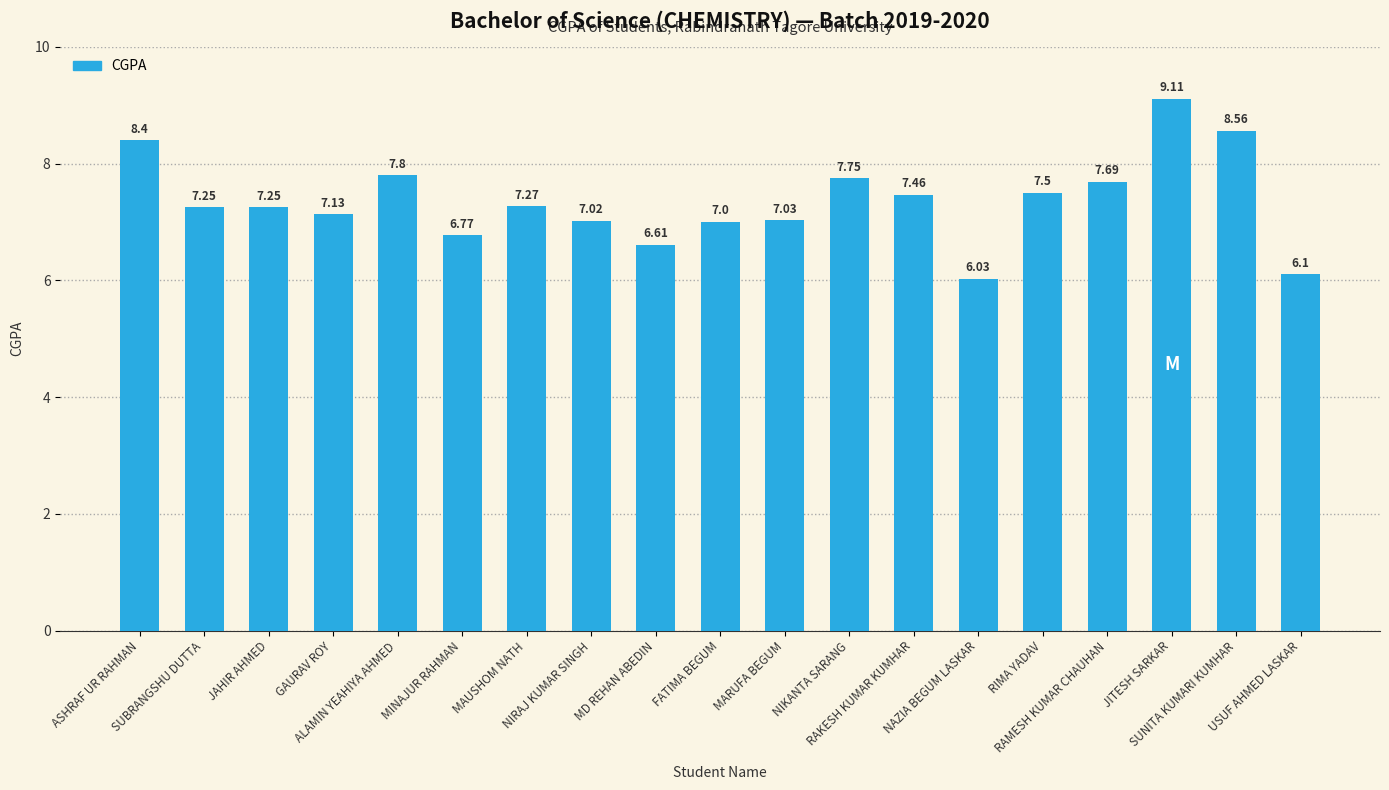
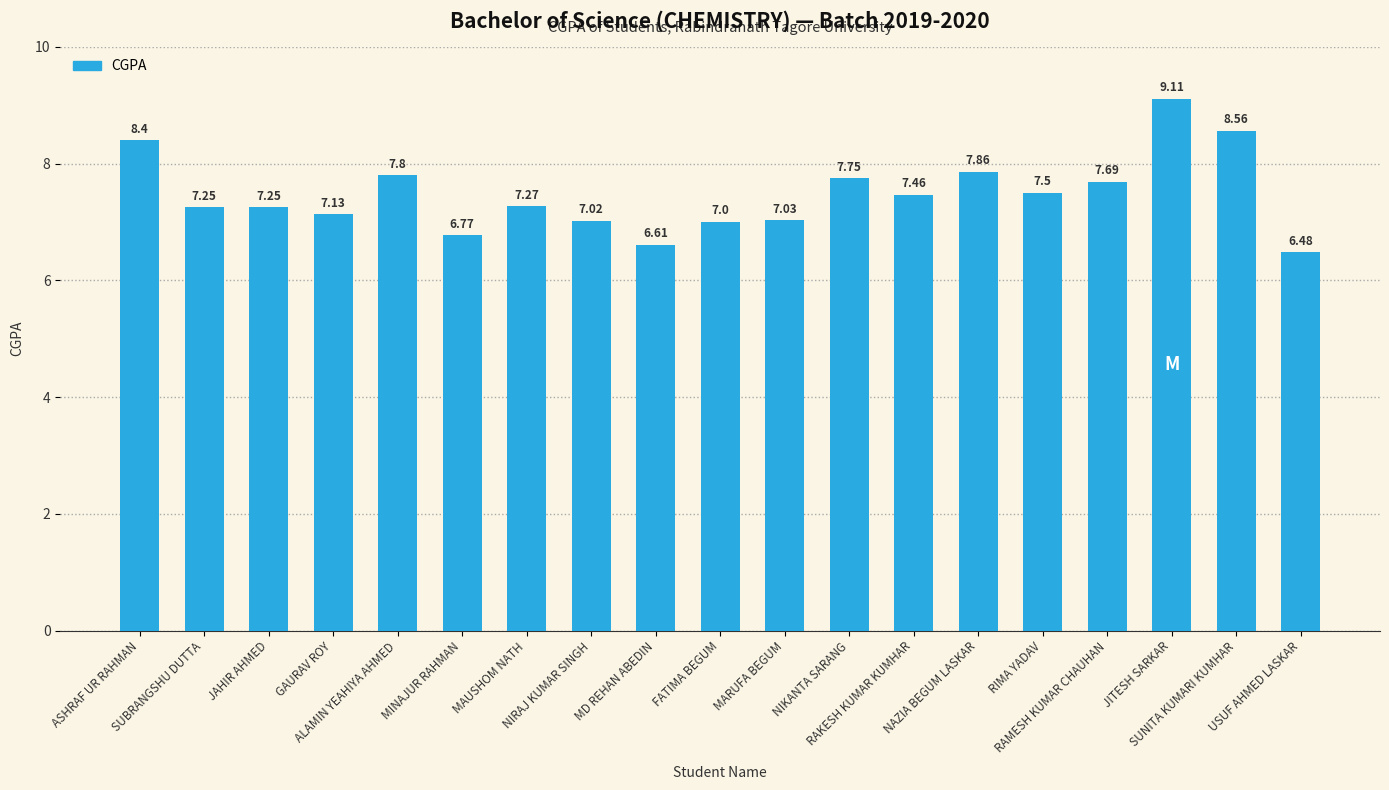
  {
    "ASHRAF UR RAHMAN": 8.4,
    "SUBRANGSHU DUTTA": 7.25,
    "JAHIR AHMED": 7.25,
    "GAURAV ROY": 7.13,
    "ALAMIN YEAHIYA AHMED": 7.8,
    "MINAJUR RAHMAN": 6.77,
    "MAUSHOM NATH": 7.27,
    "NIRAJ KUMAR SINGH": 7.02,
    "MD REHAN ABEDIN": 6.61,
    "FATIMA BEGUM": 7.0,
    "MARUFA BEGUM": 7.03,
    "NIKANTA SARANG": 7.75,
    "RAKESH KUMAR KUMHAR": 7.46,
-   "NAZIA BEGUM LASKAR": 6.03,
+   "NAZIA BEGUM LASKAR": 7.86,
    "RIMA YADAV": 7.5,
    "RAMESH KUMAR CHAUHAN": 7.69,
    "JITESH SARKAR": 9.11,
    "SUNITA KUMARI KUMHAR": 8.56,
-   "USUF AHMED LASKAR": 6.1
+   "USUF AHMED LASKAR": 6.48
  }
